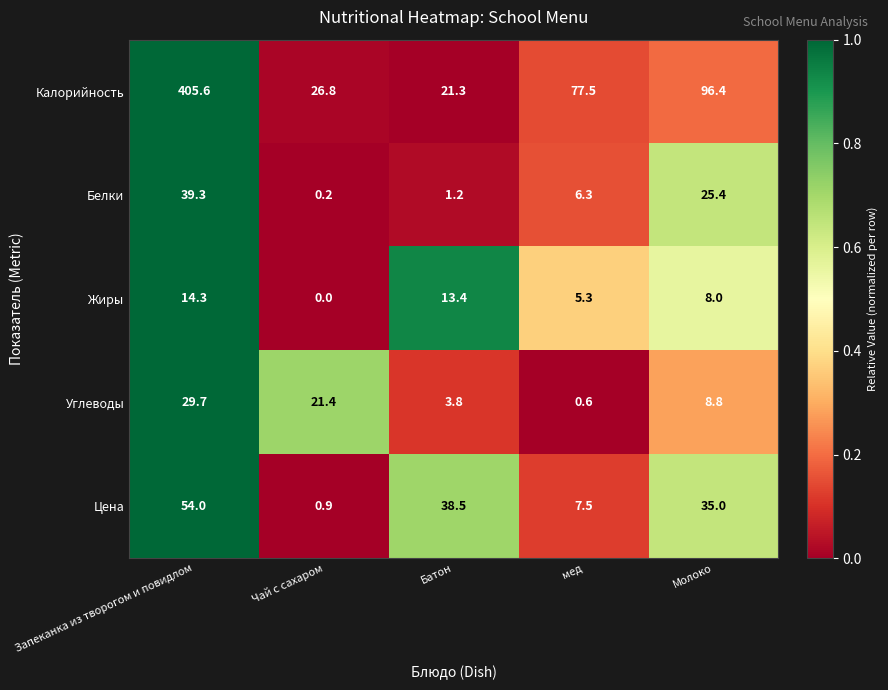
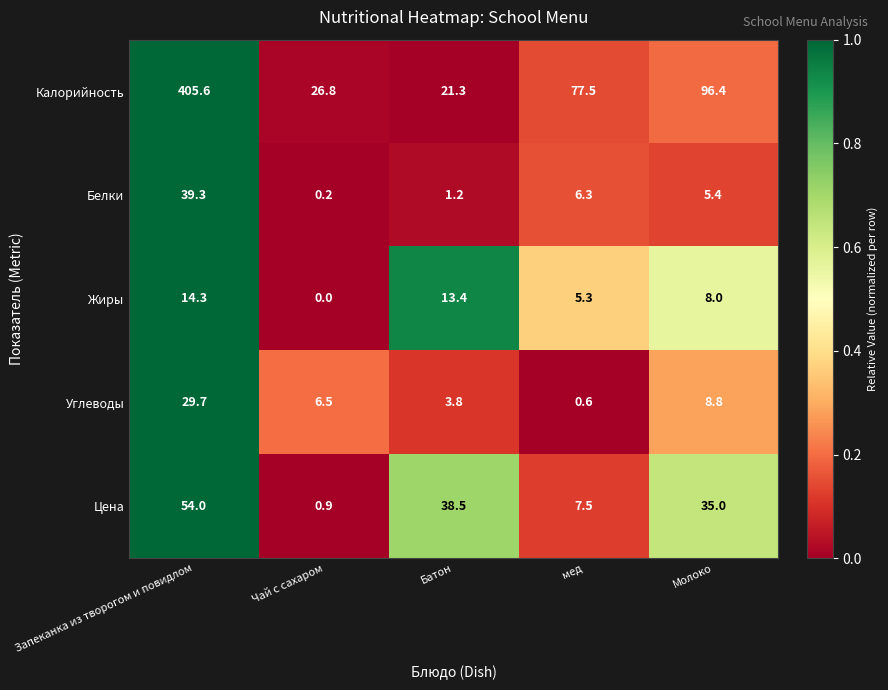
  {
    "Калорийность": {
      "Запеканка из творогом и повидлом": 405.6,
      "Чай с сахаром": 26.8,
      "Батон": 21.3,
      "мед": 77.5,
      "Молоко": 96.4
    },
    "Белки": {
      "Запеканка из творогом и повидлом": 39.3,
      "Чай с сахаром": 0.2,
      "Батон": 1.2,
      "мед": 6.3,
-     "Молоко": 25.4
+     "Молоко": 5.4
    },
    "Жиры": {
      "Запеканка из творогом и повидлом": 14.3,
      "Чай с сахаром": 0.0,
      "Батон": 13.4,
      "мед": 5.3,
      "Молоко": 8.0
    },
    "Углеводы": {
      "Запеканка из творогом и повидлом": 29.7,
-     "Чай с сахаром": 21.4,
+     "Чай с сахаром": 6.5,
      "Батон": 3.8,
      "мед": 0.6,
      "Молоко": 8.8
    },
    "Цена": {
      "Запеканка из творогом и повидлом": 54.0,
      "Чай с сахаром": 0.9,
      "Батон": 38.5,
      "мед": 7.5,
      "Молоко": 35.0
    }
  }
